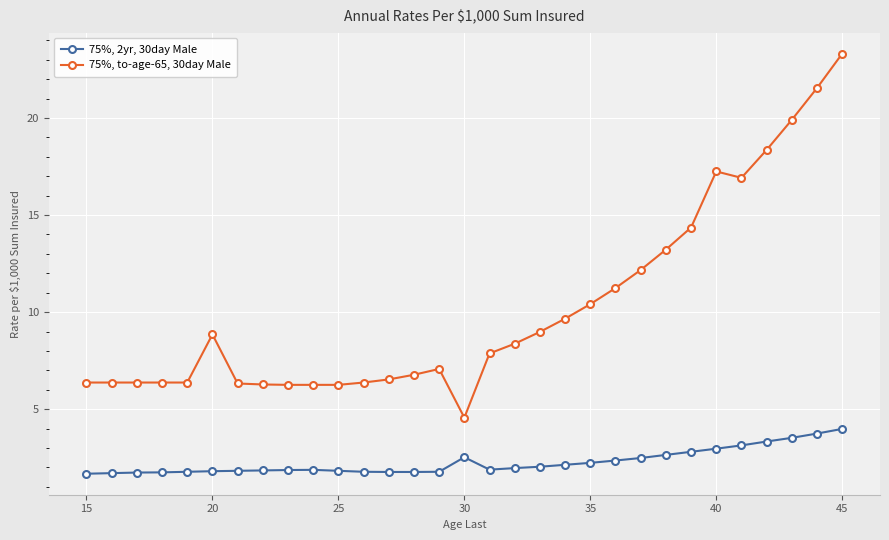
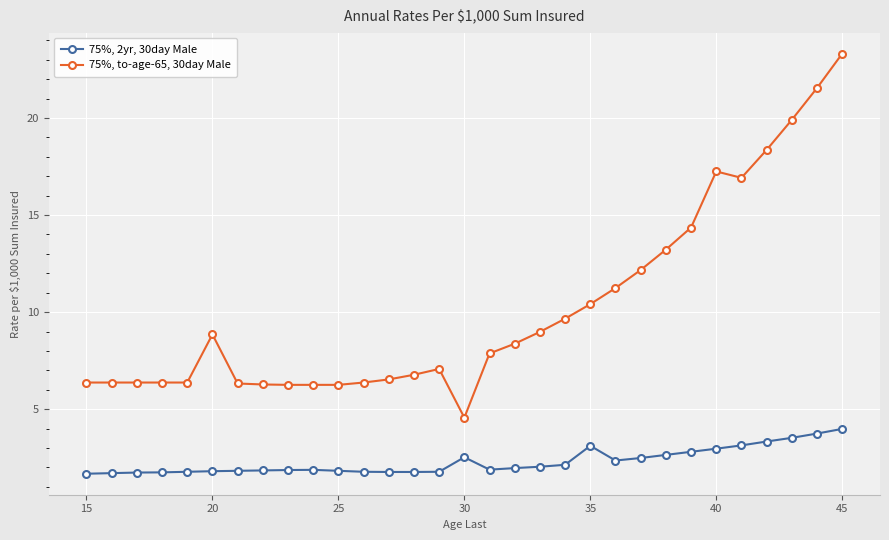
  {
    "75%, 2yr, 30day Male": {
      "15": 1.7,
      "20": 1.8,
      "25": 1.8,
      "30": 2.5,
-     "35": 2.2,
+     "35": 3.1,
      "40": 3.0,
      "45": 4.0
    },
    "75%, to-age-65, 30day Male": {
      "15": 6.4,
      "20": 8.9,
      "25": 6.3,
      "30": 4.6,
      "35": 10.4,
      "40": 17.3,
      "45": 23.3
    }
  }
